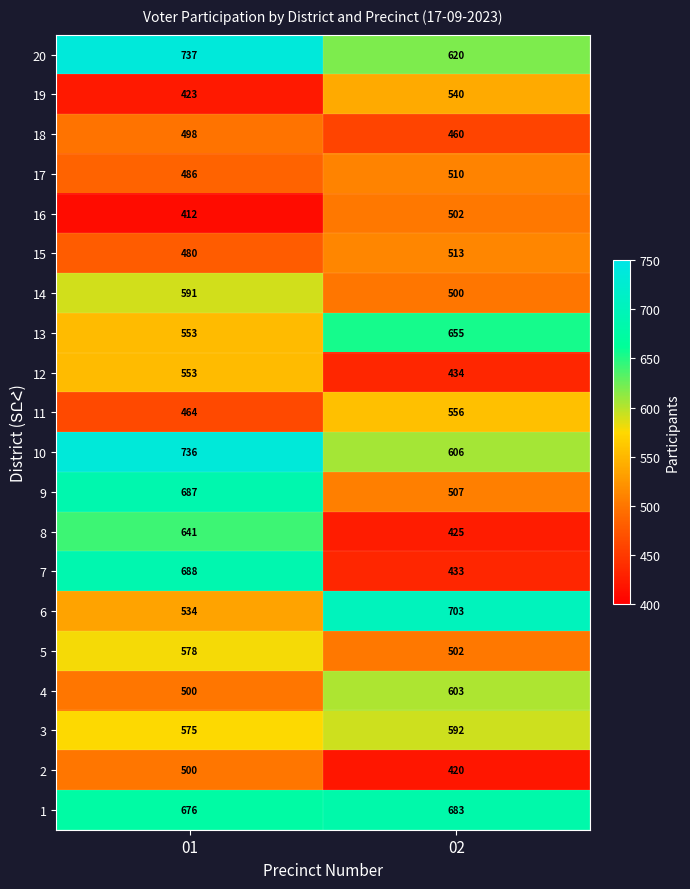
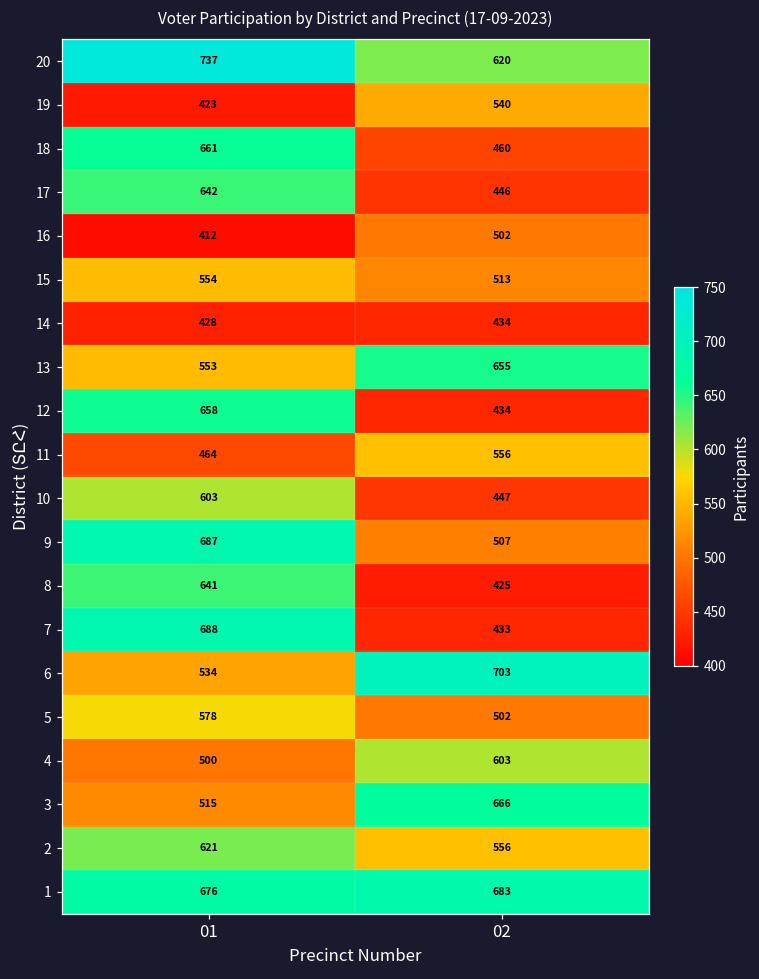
  {
    "20": {
      "01": 737,
      "02": 620
    },
    "19": {
      "01": 423,
      "02": 540
    },
    "18": {
-     "01": 498,
+     "01": 661,
      "02": 460
    },
    "17": {
-     "01": 486,
-     "02": 510
+     "01": 642,
+     "02": 446
    },
    "16": {
      "01": 412,
      "02": 502
    },
    "15": {
-     "01": 480,
+     "01": 554,
      "02": 513
    },
    "14": {
-     "01": 591,
-     "02": 500
+     "01": 428,
+     "02": 434
    },
    "13": {
      "01": 553,
      "02": 655
    },
    "12": {
-     "01": 553,
+     "01": 658,
      "02": 434
    },
    "11": {
      "01": 464,
      "02": 556
    },
    "10": {
-     "01": 736,
-     "02": 606
+     "01": 603,
+     "02": 447
    },
    "9": {
      "01": 687,
      "02": 507
    },
    "8": {
      "01": 641,
      "02": 425
    },
    "7": {
      "01": 688,
      "02": 433
    },
    "6": {
      "01": 534,
      "02": 703
    },
    "5": {
      "01": 578,
      "02": 502
    },
    "4": {
      "01": 500,
      "02": 603
    },
    "3": {
-     "01": 575,
-     "02": 592
+     "01": 515,
+     "02": 666
    },
    "2": {
-     "01": 500,
-     "02": 420
+     "01": 621,
+     "02": 556
    },
    "1": {
      "01": 676,
      "02": 683
    }
  }
